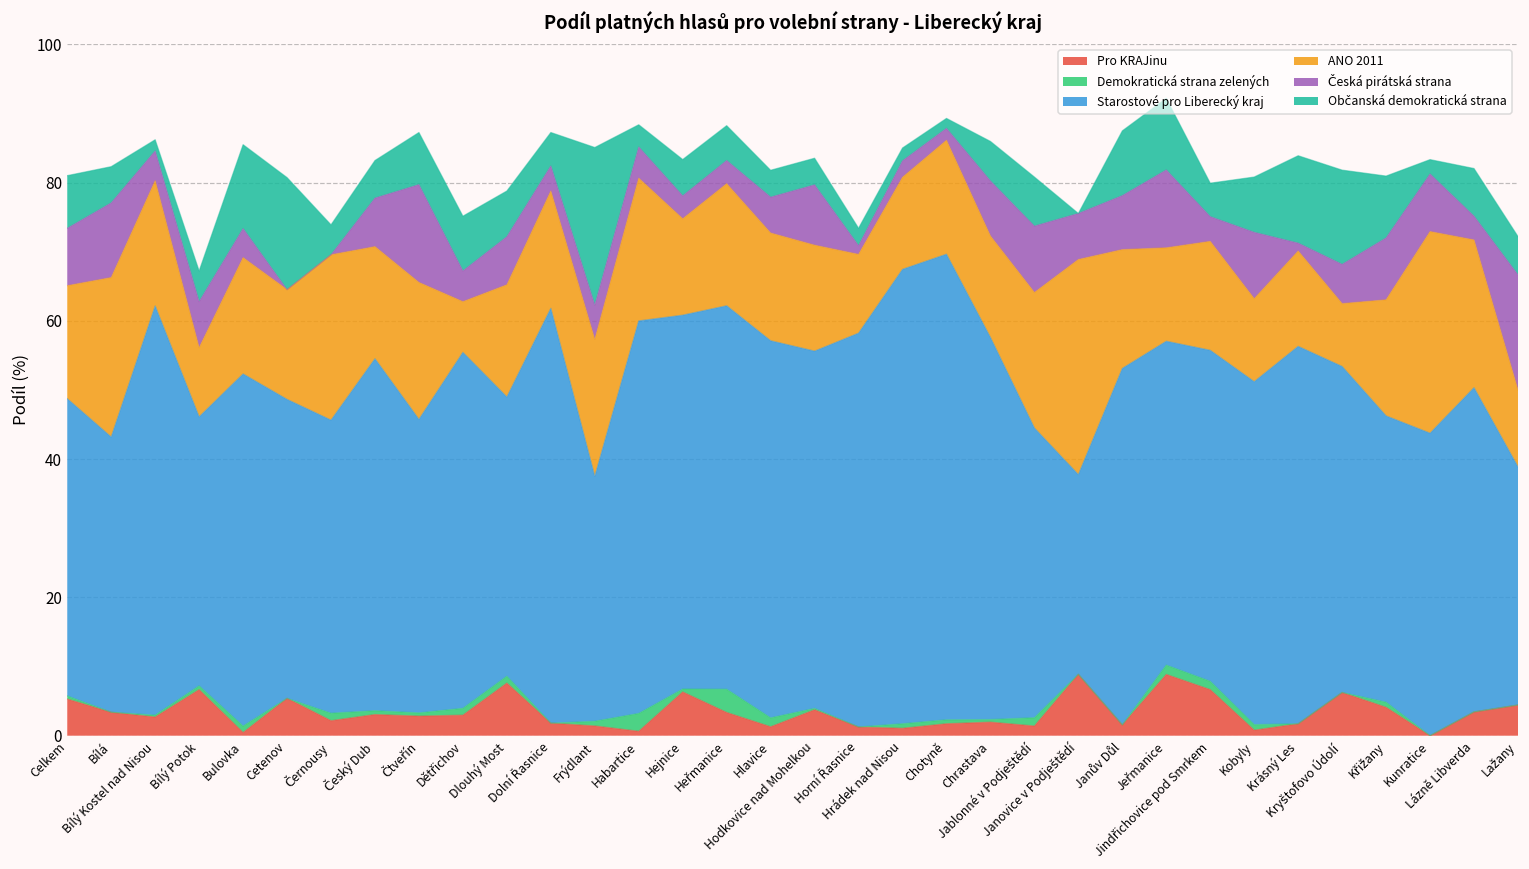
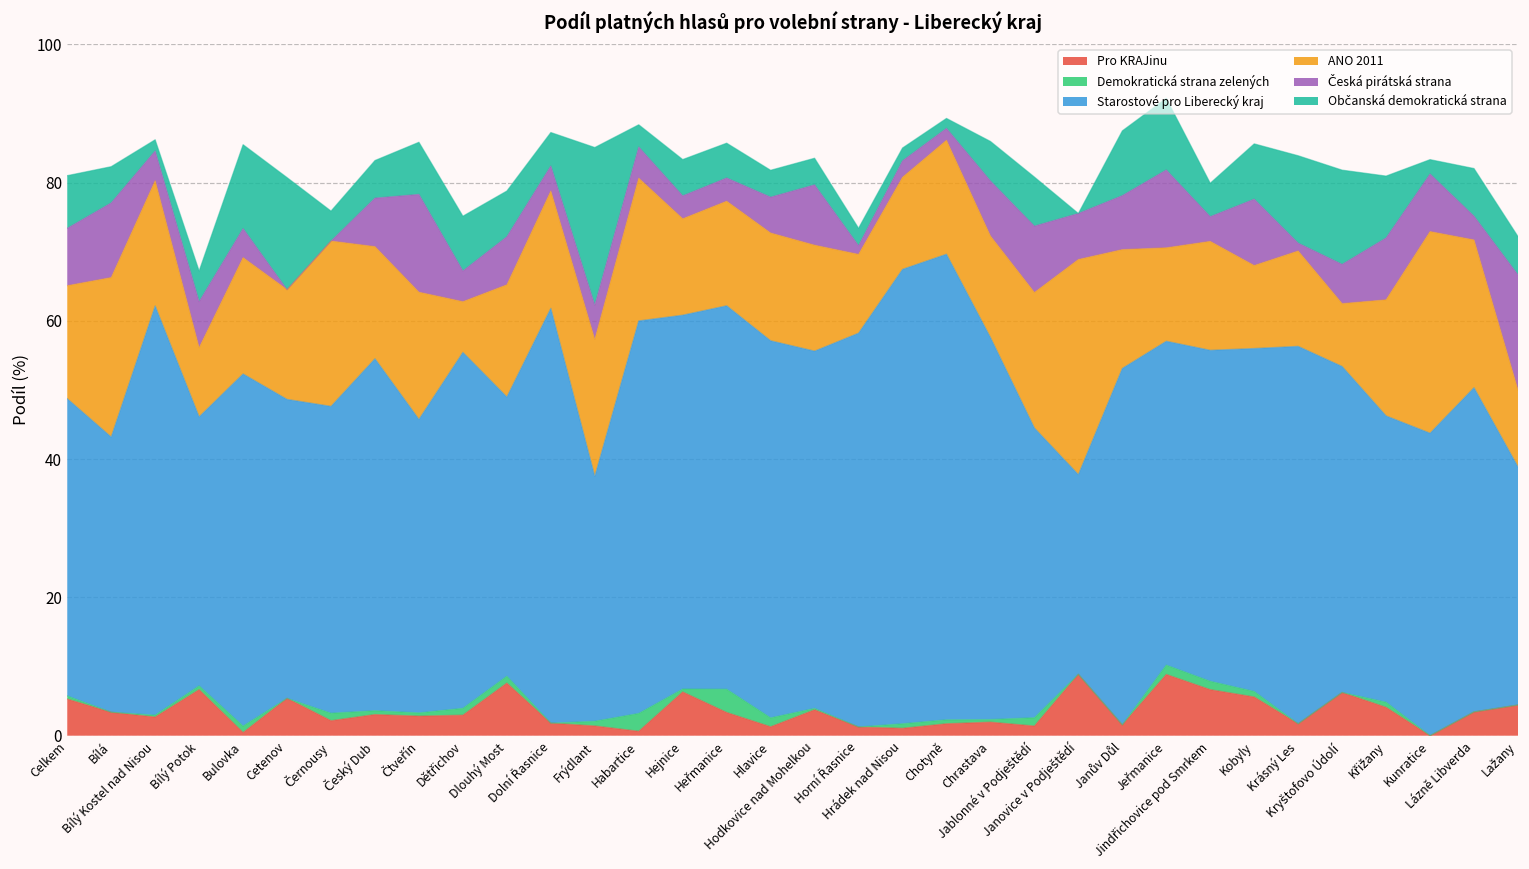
  {
    "Pro KRAJinu": {
      "Celkem": 5,
      "Bílý Potok": 7,
      "Bulovka": 0,
      "Černousy": 2,
      "Český Dub": 3,
      "Čtveřín": 3,
      "Dětřichov": 3,
      "Dlouhý Most": 8,
      "Frýdlant": 1,
      "Habartice": 1,
      "Hejnice": 6,
      "Heřmanice": 3,
      "Hlavice": 1,
      "Hrádek nad Nisou": 1,
      "Chotyně": 2,
      "Jablonné v Podještědí": 1,
      "Jeřmanice": 9,
      "Jindřichovice pod Smrkem": 7,
-     "Kobyly": 1,
+     "Kobyly": 6,
      "Křižany": 4
    },
    "Starostové pro Liberecký kraj": {
      "Celkem": 43,
      "Bílá": 40,
      "Bílý Kostel nad Nisou": 59,
      "Bílý Potok": 39,
      "Bulovka": 51,
      "Cetenov": 43,
-     "Černousy": 42,
+     "Černousy": 44,
      "Český Dub": 51,
      "Čtveřín": 42,
      "Dětřichov": 51,
      "Dlouhý Most": 40,
      "Dolní Řasnice": 60,
      "Frýdlant": 35,
      "Habartice": 57,
      "Hejnice": 54,
      "Heřmanice": 55,
      "Hlavice": 55,
      "Hodkovice nad Mohelkou": 52,
      "Horní Řasnice": 57,
      "Hrádek nad Nisou": 66,
      "Chotyně": 67,
      "Chrastava": 55,
      "Jablonné v Podještědí": 42,
      "Janovice v Podještědí": 29,
      "Janův Důl": 52,
      "Jeřmanice": 47,
      "Jindřichovice pod Smrkem": 48,
      "Kobyly": 50,
      "Krásný Les": 55,
      "Kryštofovo Údolí": 47,
      "Křižany": 41,
      "Kunratice": 44,
      "Lázně Libverda": 47,
      "Lažany": 34
    },
    "ANO 2011": {
      "Celkem": 16,
      "Bílá": 23,
      "Bílý Kostel nad Nisou": 18,
      "Bílý Potok": 10,
      "Bulovka": 17,
      "Český Dub": 16,
-     "Čtveřín": 20,
+     "Čtveřín": 18,
      "Dětřichov": 7,
      "Dlouhý Most": 16,
      "Dolní Řasnice": 17,
      "Frýdlant": 20,
      "Habartice": 21,
      "Hejnice": 14,
-     "Heřmanice": 18,
+     "Heřmanice": 15,
      "Hlavice": 16,
      "Hodkovice nad Mohelkou": 15,
      "Horní Řasnice": 11,
      "Hrádek nad Nisou": 13,
      "Chotyně": 16,
      "Chrastava": 15,
      "Jablonné v Podještědí": 20,
      "Janovice v Podještědí": 31,
      "Janův Důl": 17,
      "Jeřmanice": 14,
      "Jindřichovice pod Smrkem": 16,
      "Kobyly": 12,
      "Krásný Les": 14,
      "Kryštofovo Údolí": 9,
      "Křižany": 17,
      "Kunratice": 29,
      "Lázně Libverda": 21,
      "Lažany": 11
    },
    "Česká pirátská strana": {
      "Celkem": 8,
      "Bílá": 11,
      "Bílý Kostel nad Nisou": 4,
      "Bílý Potok": 7,
      "Bulovka": 4,
      "Český Dub": 7,
      "Čtveřín": 14,
      "Dětřichov": 4,
      "Dlouhý Most": 7,
      "Dolní Řasnice": 4,
      "Frýdlant": 5,
      "Habartice": 5,
      "Hejnice": 3,
      "Heřmanice": 3,
      "Hlavice": 5,
      "Hodkovice nad Mohelkou": 9,
      "Horní Řasnice": 1,
      "Hrádek nad Nisou": 2,
      "Chotyně": 2,
      "Chrastava": 8,
      "Jablonné v Podještědí": 10,
      "Janův Důl": 8,
      "Jeřmanice": 11,
      "Jindřichovice pod Smrkem": 4,
      "Kobyly": 10,
      "Krásný Les": 1,
      "Kryštofovo Údolí": 6,
      "Křižany": 9,
      "Kunratice": 8,
      "Lázně Libverda": 3,
      "Lažany": 17
    }
  }
